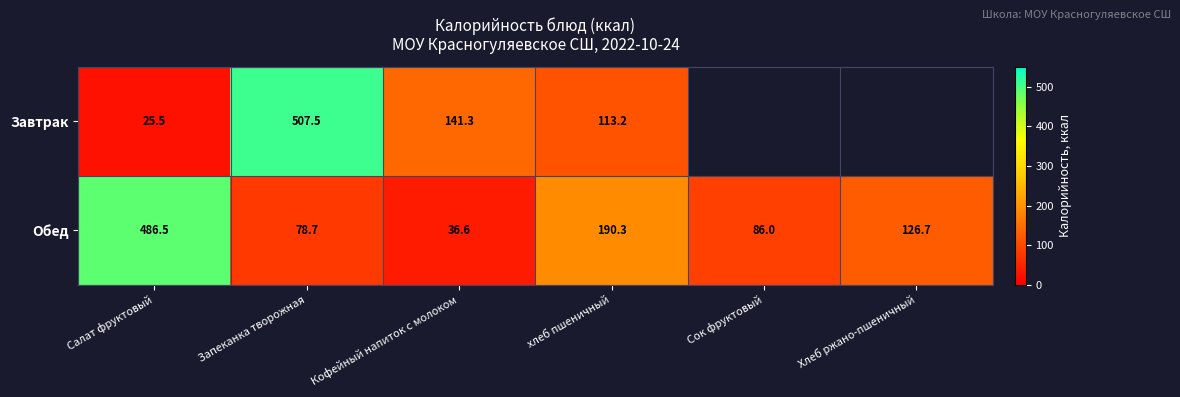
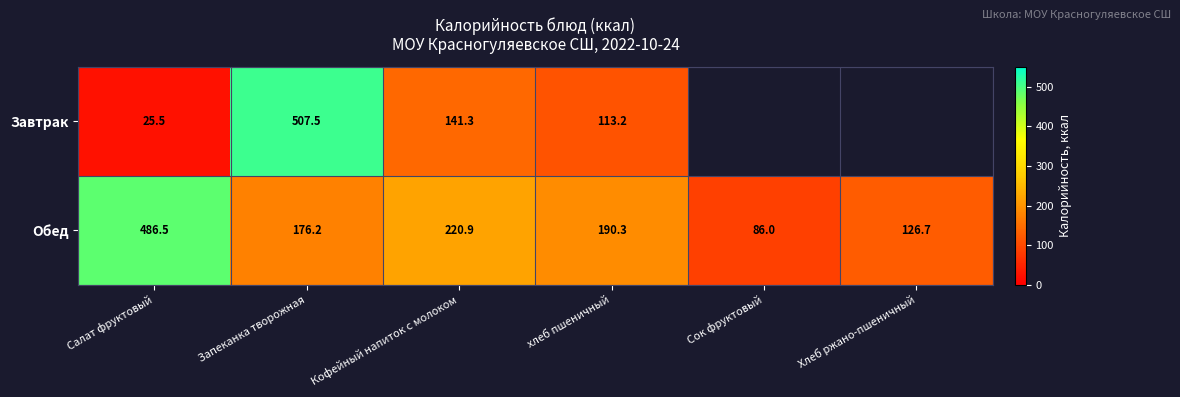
  {
    "Завтрак": {
      "Салат фруктовый": 25.5,
      "Запеканка творожная": 507.5,
      "Кофейный напиток с молоком": 141.3,
      "хлеб пшеничный": 113.2
    },
    "Обед": {
      "Салат фруктовый": 486.5,
-     "Запеканка творожная": 78.7,
-     "Кофейный напиток с молоком": 36.6,
+     "Запеканка творожная": 176.2,
+     "Кофейный напиток с молоком": 220.9,
      "хлеб пшеничный": 190.3,
      "Сок фруктовый": 86.0,
      "Хлеб ржано-пшеничный": 126.7
    }
  }
